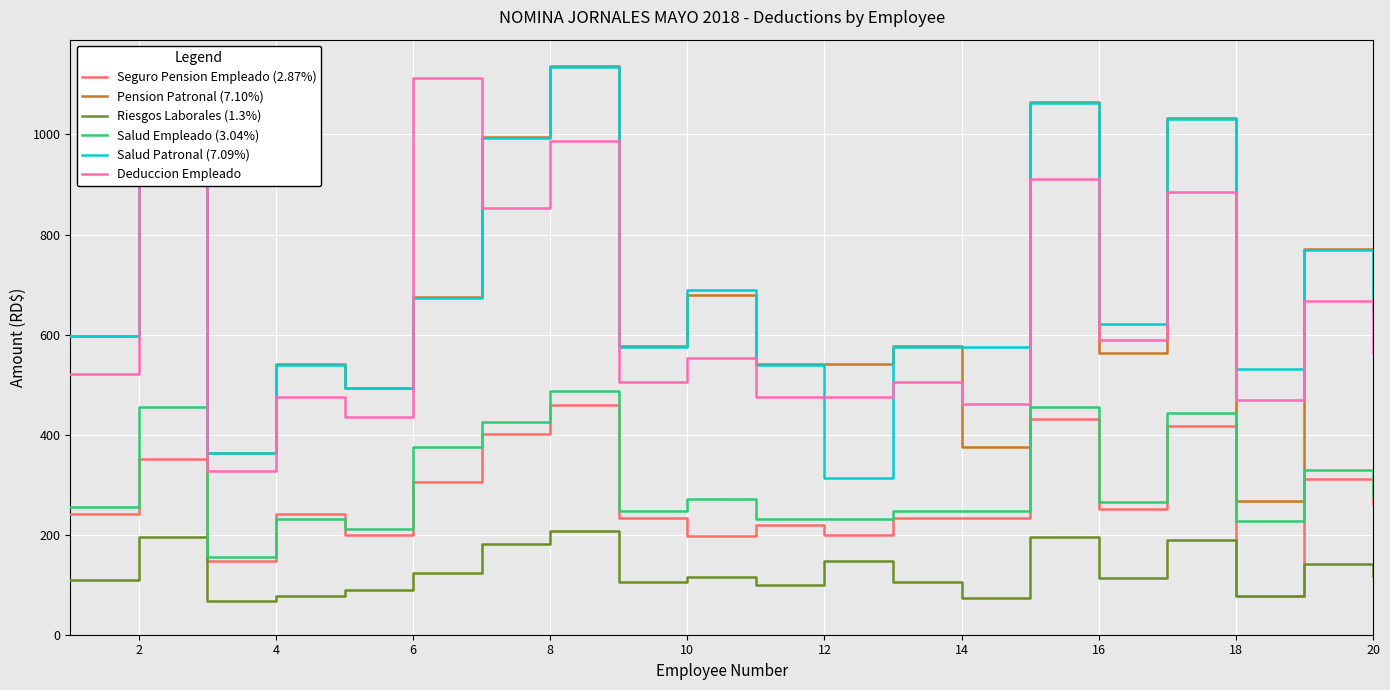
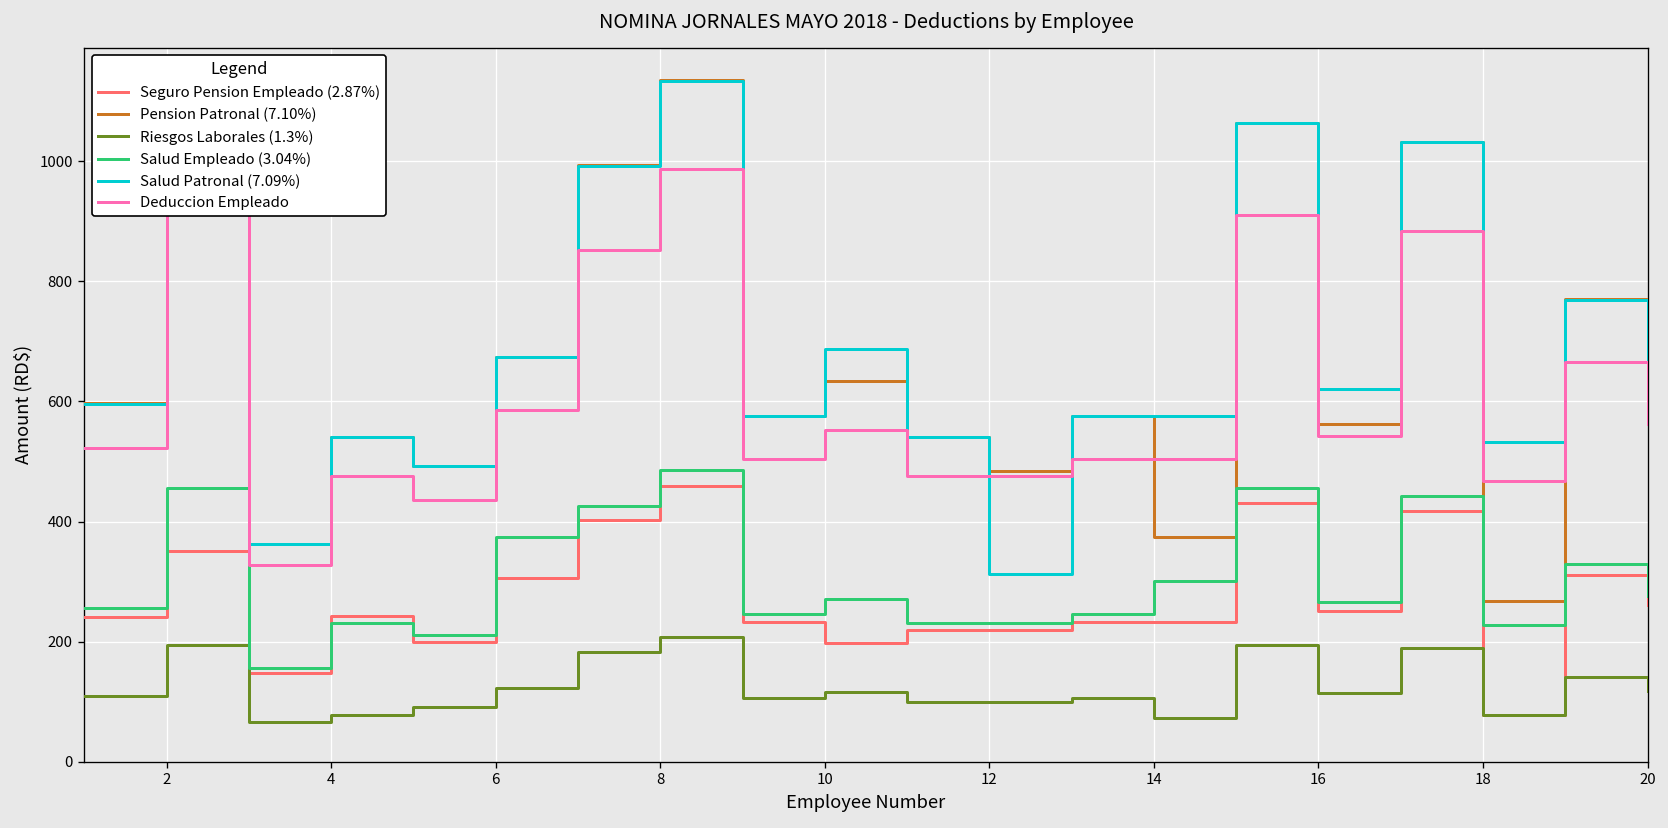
  {
    "Seguro Pension Empleado (2.87%)": {
      "2": 350,
      "4": 240,
      "6": 310,
      "8": 460,
      "10": 200,
-     "12": 200,
+     "12": 220,
      "14": 230,
      "16": 250,
      "20": 260
    },
    "Pension Patronal (7.10%)": {
-     "10": 680,
-     "12": 540,
+     "10": 630,
+     "12": 480,
      "14": 370,
      "16": 560,
      "18": 270
    },
    "Riesgos Laborales (1.3%)": {
      "2": 200,
      "4": 80,
      "6": 120,
      "8": 210,
      "10": 120,
-     "12": 150,
+     "12": 100,
      "14": 70,
      "16": 110,
      "20": 120
    },
    "Salud Empleado (3.04%)": {
      "2": 460,
      "4": 230,
      "6": 370,
      "8": 490,
      "10": 270,
      "12": 230,
-     "14": 250,
+     "14": 300,
      "16": 270,
      "18": 230,
      "20": 280
    },
    "Salud Patronal (7.09%)": {
      "10": 690,
      "12": 310,
      "14": 580,
      "16": 620,
      "18": 530
    },
    "Deduccion Empleado": {
      "4": 480,
-     "6": 1110,
+     "6": 590,
      "8": 990,
      "10": 550,
      "12": 480,
-     "14": 460,
-     "16": 590,
+     "14": 500,
+     "16": 540,
      "18": 470,
      "20": 560
    }
  }
